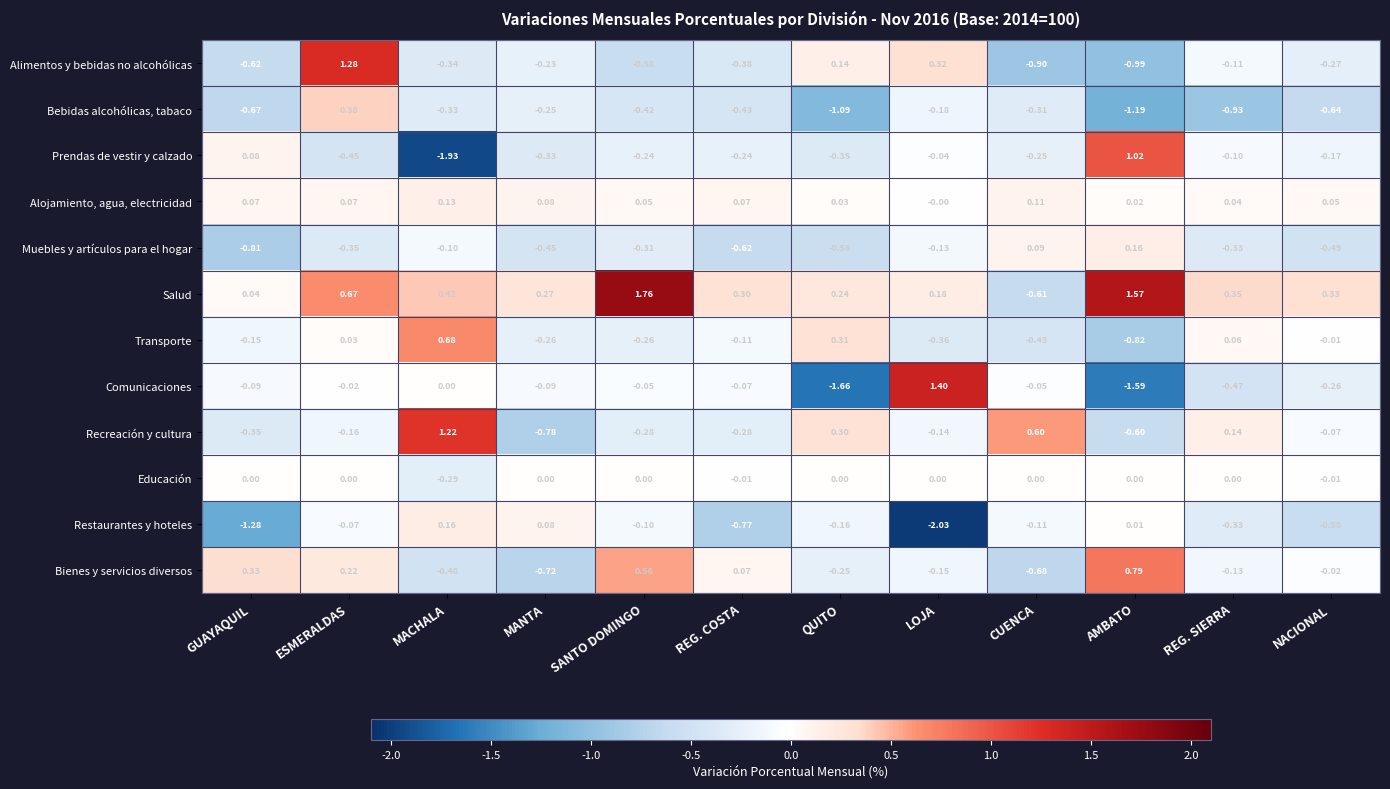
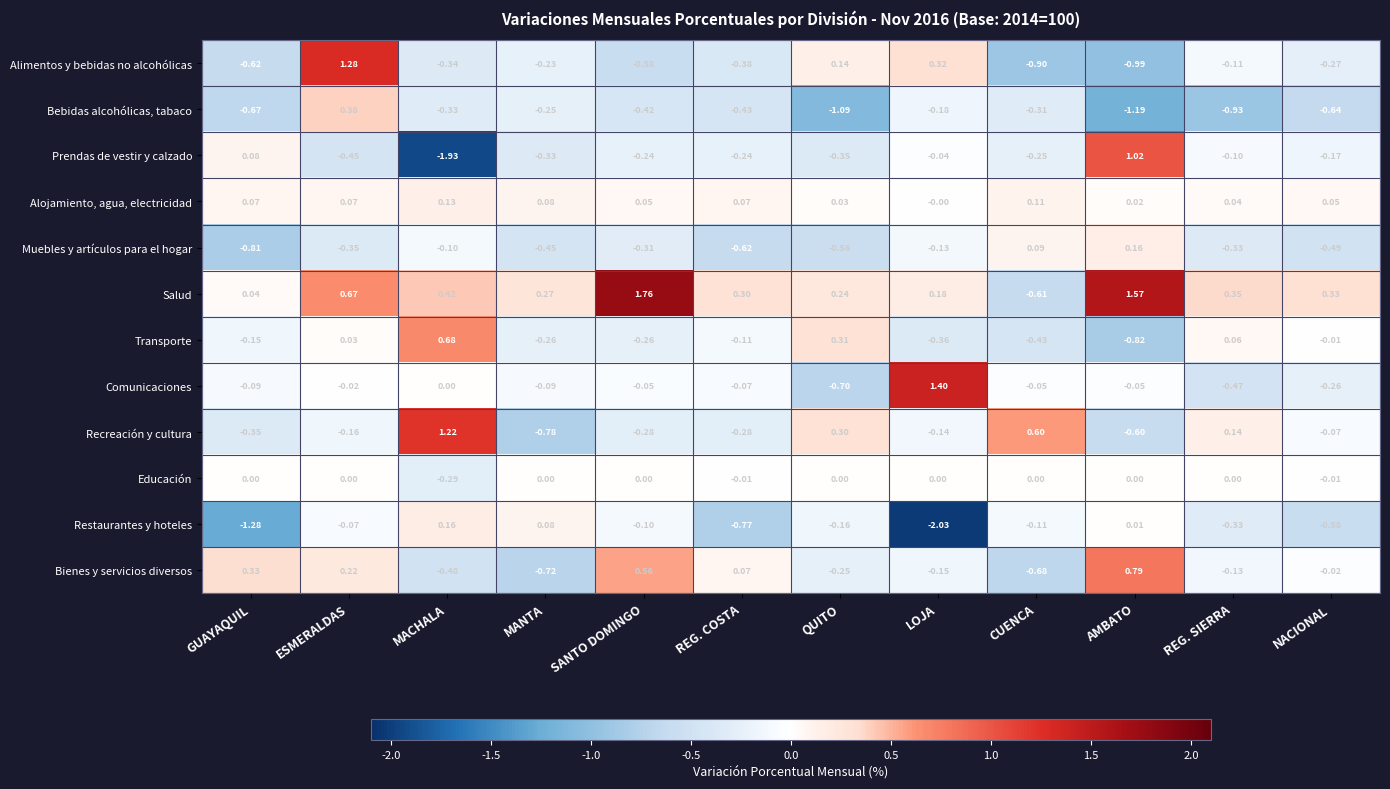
  {
    "Alimentos y bebidas no alcohólicas": {
      "GUAYAQUIL": -0.62,
      "ESMERALDAS": 1.28,
      "QUITO": 0.14,
      "LOJA": 0.32,
      "CUENCA": -0.90,
      "AMBATO": -0.99,
      "REG. SIERRA": -0.11
    },
    "Bebidas alcohólicas, tabaco": {
      "GUAYAQUIL": -0.67,
      "ESMERALDAS": 0.38,
      "QUITO": -1.09,
      "LOJA": -0.18,
      "AMBATO": -1.19,
      "REG. SIERRA": -0.93,
      "NACIONAL": -0.64
    },
    "Prendas de vestir y calzado": {
      "GUAYAQUIL": 0.08,
      "MACHALA": -1.93,
      "LOJA": -0.04,
      "AMBATO": 1.02,
      "REG. SIERRA": -0.10,
      "NACIONAL": -0.17
    },
    "Alojamiento, agua, electricidad": {
      "GUAYAQUIL": 0.07,
      "ESMERALDAS": 0.07,
      "MACHALA": 0.13,
      "MANTA": 0.08,
      "SANTO DOMINGO": 0.05,
      "REG. COSTA": 0.07,
      "QUITO": 0.03,
      "LOJA": -0.00,
      "CUENCA": 0.11,
      "AMBATO": 0.02,
      "REG. SIERRA": 0.04,
      "NACIONAL": 0.05
    },
    "Muebles y artículos para el hogar": {
      "GUAYAQUIL": -0.81,
      "MACHALA": -0.10,
      "REG. COSTA": -0.62,
      "LOJA": -0.13,
      "CUENCA": 0.09,
      "AMBATO": 0.16
    },
    "Salud": {
      "GUAYAQUIL": 0.04,
      "ESMERALDAS": 0.67,
      "MACHALA": 0.42,
      "MANTA": 0.27,
      "SANTO DOMINGO": 1.76,
      "REG. COSTA": 0.30,
      "QUITO": 0.24,
      "LOJA": 0.18,
      "CUENCA": -0.61,
      "AMBATO": 1.57,
      "REG. SIERRA": 0.35,
      "NACIONAL": 0.33
    },
    "Transporte": {
      "GUAYAQUIL": -0.15,
      "ESMERALDAS": 0.03,
      "MACHALA": 0.68,
      "REG. COSTA": -0.11,
      "QUITO": 0.31,
      "AMBATO": -0.82,
      "REG. SIERRA": 0.06,
      "NACIONAL": -0.01
    },
    "Comunicaciones": {
      "GUAYAQUIL": -0.09,
      "ESMERALDAS": -0.02,
      "MACHALA": 0.00,
      "MANTA": -0.09,
      "SANTO DOMINGO": -0.05,
      "REG. COSTA": -0.07,
-     "QUITO": -1.66,
+     "QUITO": -0.70,
      "LOJA": 1.40,
      "CUENCA": -0.05,
-     "AMBATO": -1.59
+     "AMBATO": -0.05
    },
    "Recreación y cultura": {
      "ESMERALDAS": -0.16,
      "MACHALA": 1.22,
      "MANTA": -0.78,
      "QUITO": 0.30,
      "LOJA": -0.14,
      "CUENCA": 0.60,
      "AMBATO": -0.60,
      "REG. SIERRA": 0.14,
      "NACIONAL": -0.07
    },
    "Educación": {
      "GUAYAQUIL": 0.00,
      "ESMERALDAS": 0.00,
      "MANTA": 0.00,
      "SANTO DOMINGO": 0.00,
      "REG. COSTA": -0.01,
      "QUITO": 0.00,
      "LOJA": 0.00,
      "CUENCA": 0.00,
      "AMBATO": 0.00,
      "REG. SIERRA": 0.00,
      "NACIONAL": -0.01
    },
    "Restaurantes y hoteles": {
      "GUAYAQUIL": -1.28,
      "ESMERALDAS": -0.07,
      "MACHALA": 0.16,
      "MANTA": 0.08,
      "SANTO DOMINGO": -0.10,
      "REG. COSTA": -0.77,
      "QUITO": -0.16,
      "LOJA": -2.03,
      "CUENCA": -0.11,
      "AMBATO": 0.01
    },
    "Bienes y servicios diversos": {
      "GUAYAQUIL": 0.33,
      "ESMERALDAS": 0.22,
      "MANTA": -0.72,
      "SANTO DOMINGO": 0.56,
      "REG. COSTA": 0.07,
      "LOJA": -0.15,
      "CUENCA": -0.68,
      "AMBATO": 0.79,
      "REG. SIERRA": -0.13,
      "NACIONAL": -0.02
    }
  }
